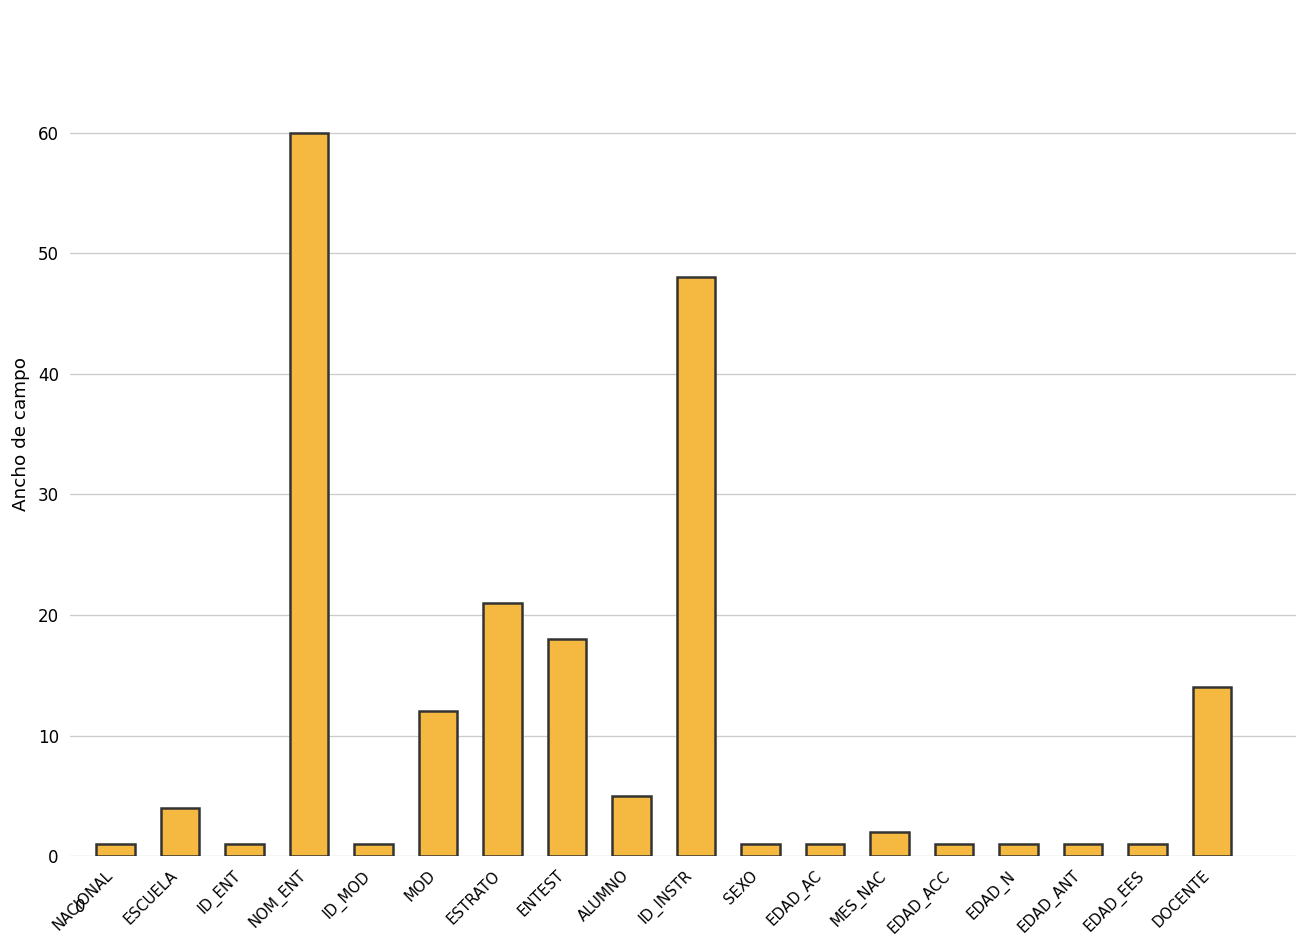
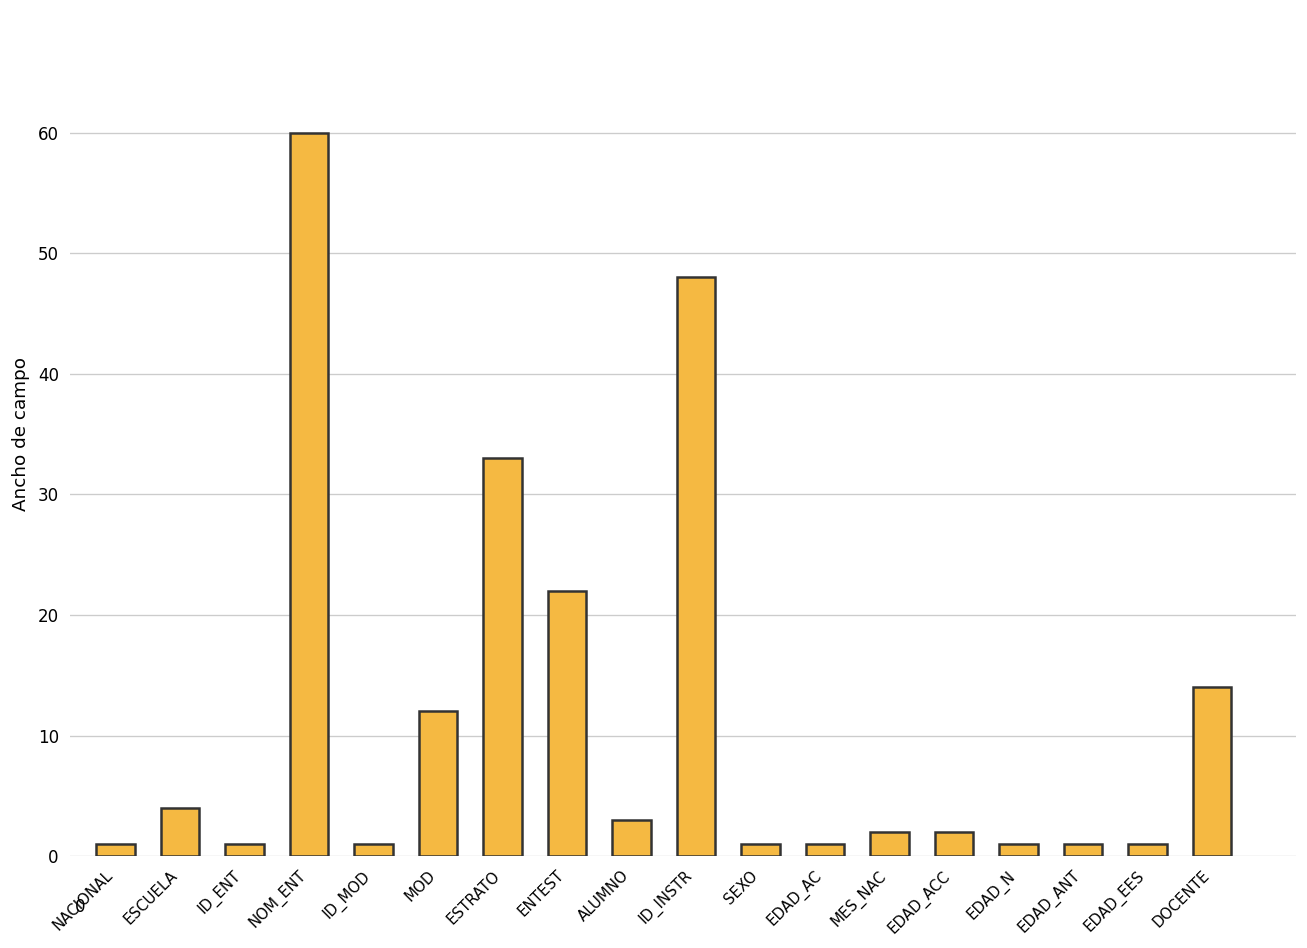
  {
    "NACIONAL": 1,
    "ESCUELA": 4,
    "ID_ENT": 1,
    "NOM_ENT": 60,
    "ID_MOD": 1,
    "MOD": 12,
-   "ESTRATO": 21,
-   "ENTEST": 18,
-   "ALUMNO": 5,
+   "ESTRATO": 33,
+   "ENTEST": 22,
+   "ALUMNO": 3,
    "ID_INSTR": 48,
    "SEXO": 1,
    "EDAD_AC": 1,
    "MES_NAC": 2,
-   "EDAD_ACC": 1,
+   "EDAD_ACC": 2,
    "EDAD_N": 1,
    "EDAD_ANT": 1,
    "EDAD_EES": 1,
    "DOCENTE": 14
  }
